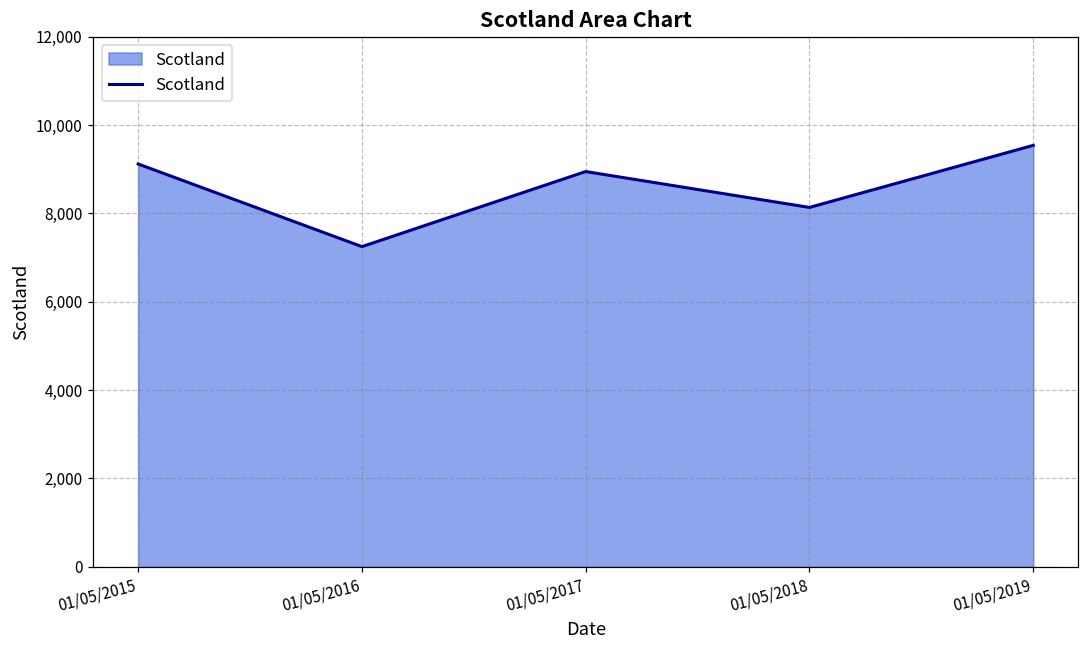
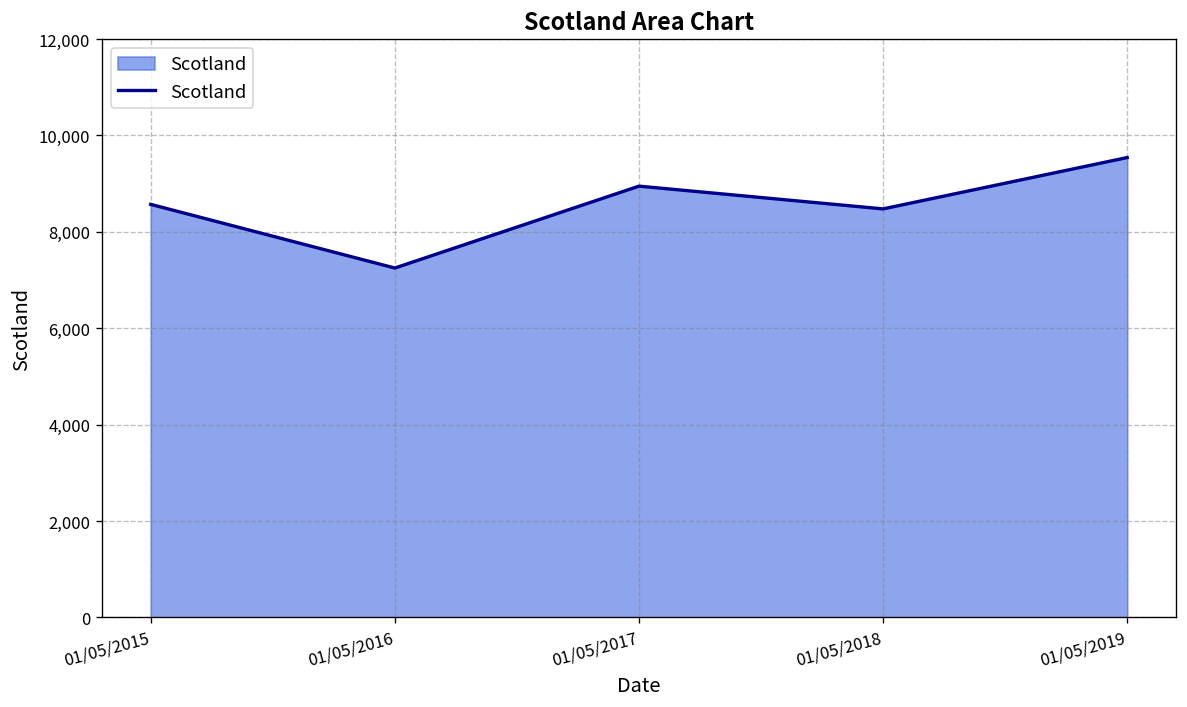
  {
-   "01/05/2015": "9,100",
+   "01/05/2015": "8,600",
    "01/05/2016": "7,200",
    "01/05/2017": "8,900",
-   "01/05/2018": "8,100",
+   "01/05/2018": "8,500",
    "01/05/2019": "9,500"
  }
